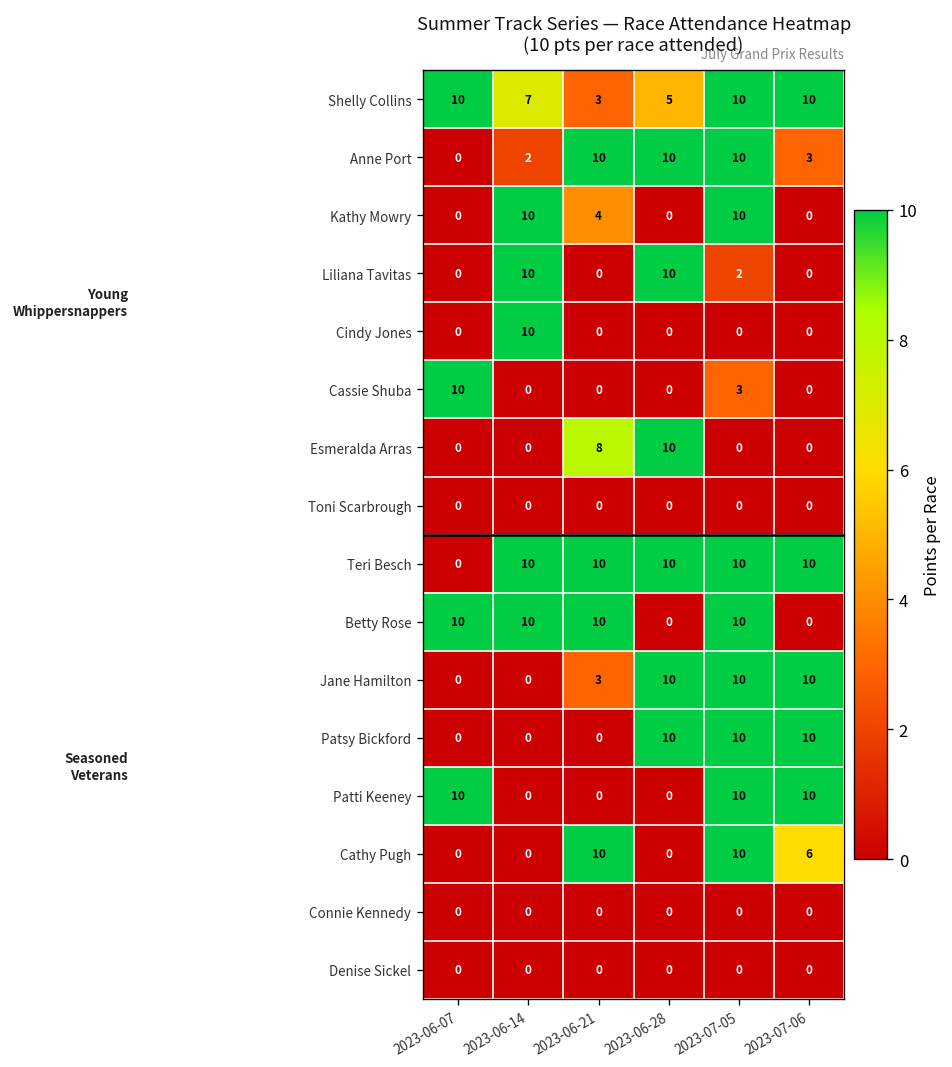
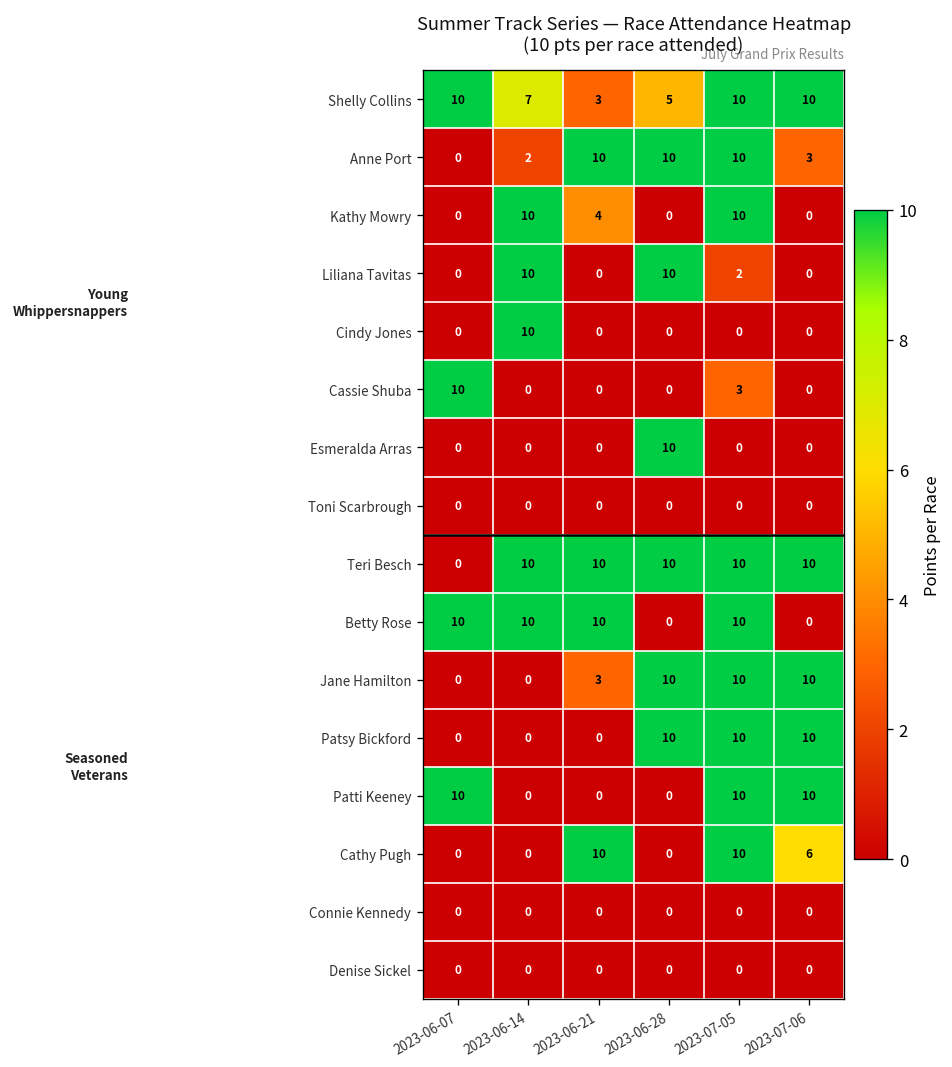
  {
    "Shelly Collins": {
      "2023-06-07": 10,
      "2023-06-14": 7,
      "2023-06-21": 3,
      "2023-06-28": 5,
      "2023-07-05": 10,
      "2023-07-06": 10
    },
    "Anne Port": {
      "2023-06-07": 0,
      "2023-06-14": 2,
      "2023-06-21": 10,
      "2023-06-28": 10,
      "2023-07-05": 10,
      "2023-07-06": 3
    },
    "Kathy Mowry": {
      "2023-06-07": 0,
      "2023-06-14": 10,
      "2023-06-21": 4,
      "2023-06-28": 0,
      "2023-07-05": 10,
      "2023-07-06": 0
    },
    "Liliana Tavitas": {
      "2023-06-07": 0,
      "2023-06-14": 10,
      "2023-06-21": 0,
      "2023-06-28": 10,
      "2023-07-05": 2,
      "2023-07-06": 0
    },
    "Cindy Jones": {
      "2023-06-07": 0,
      "2023-06-14": 10,
      "2023-06-21": 0,
      "2023-06-28": 0,
      "2023-07-05": 0,
      "2023-07-06": 0
    },
    "Cassie Shuba": {
      "2023-06-07": 10,
      "2023-06-14": 0,
      "2023-06-21": 0,
      "2023-06-28": 0,
      "2023-07-05": 3,
      "2023-07-06": 0
    },
    "Esmeralda Arras": {
      "2023-06-07": 0,
      "2023-06-14": 0,
-     "2023-06-21": 8,
+     "2023-06-21": 0,
      "2023-06-28": 10,
      "2023-07-05": 0,
      "2023-07-06": 0
    },
    "Toni Scarbrough": {
      "2023-06-07": 0,
      "2023-06-14": 0,
      "2023-06-21": 0,
      "2023-06-28": 0,
      "2023-07-05": 0,
      "2023-07-06": 0
    },
    "Teri Besch": {
      "2023-06-07": 0,
      "2023-06-14": 10,
      "2023-06-21": 10,
      "2023-06-28": 10,
      "2023-07-05": 10,
      "2023-07-06": 10
    },
    "Betty Rose": {
      "2023-06-07": 10,
      "2023-06-14": 10,
      "2023-06-21": 10,
      "2023-06-28": 0,
      "2023-07-05": 10,
      "2023-07-06": 0
    },
    "Jane Hamilton": {
      "2023-06-07": 0,
      "2023-06-14": 0,
      "2023-06-21": 3,
      "2023-06-28": 10,
      "2023-07-05": 10,
      "2023-07-06": 10
    },
    "Patsy Bickford": {
      "2023-06-07": 0,
      "2023-06-14": 0,
      "2023-06-21": 0,
      "2023-06-28": 10,
      "2023-07-05": 10,
      "2023-07-06": 10
    },
    "Patti Keeney": {
      "2023-06-07": 10,
      "2023-06-14": 0,
      "2023-06-21": 0,
      "2023-06-28": 0,
      "2023-07-05": 10,
      "2023-07-06": 10
    },
    "Cathy Pugh": {
      "2023-06-07": 0,
      "2023-06-14": 0,
      "2023-06-21": 10,
      "2023-06-28": 0,
      "2023-07-05": 10,
      "2023-07-06": 6
    },
    "Connie Kennedy": {
      "2023-06-07": 0,
      "2023-06-14": 0,
      "2023-06-21": 0,
      "2023-06-28": 0,
      "2023-07-05": 0,
      "2023-07-06": 0
    },
    "Denise Sickel": {
      "2023-06-07": 0,
      "2023-06-14": 0,
      "2023-06-21": 0,
      "2023-06-28": 0,
      "2023-07-05": 0,
      "2023-07-06": 0
    }
  }
